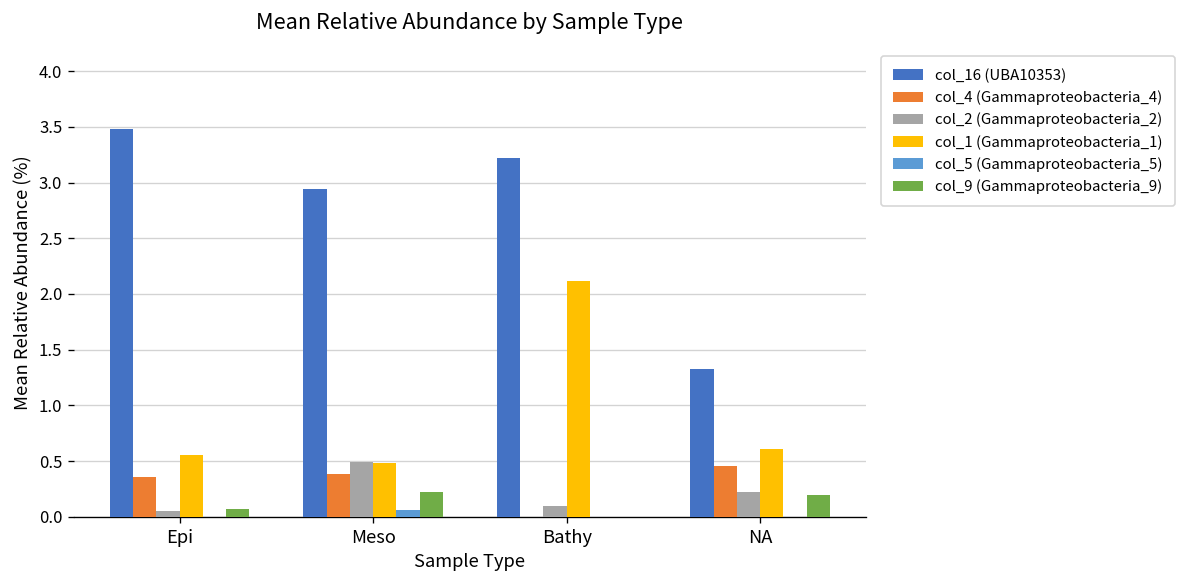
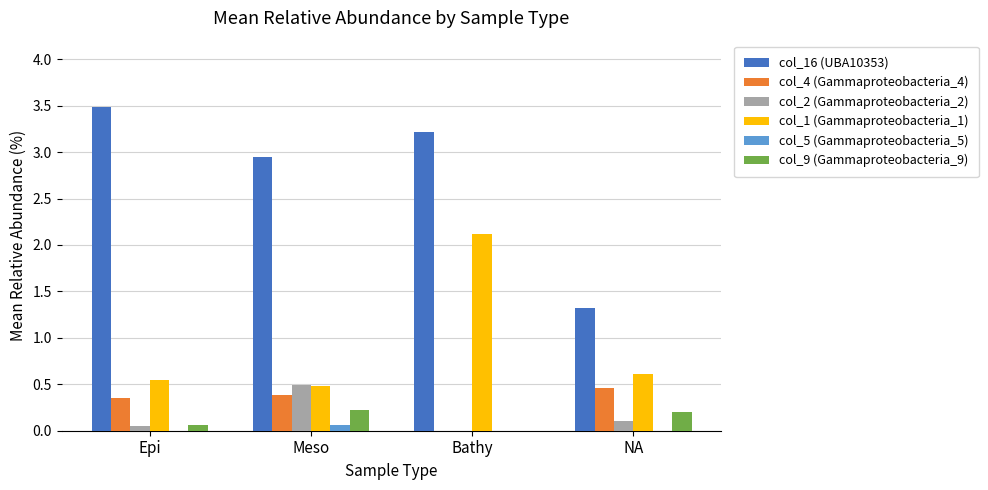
  {
    "col_4 (Gammaproteobacteria_4)": {
      "Epi": 0.4,
      "Meso": 0.4,
      "Bathy": 0.0,
      "NA": 0.5
    },
    "col_2 (Gammaproteobacteria_2)": {
      "Epi": 0.1,
      "Meso": 0.5,
-     "Bathy": 0.1,
-     "NA": 0.2
+     "Bathy": 0.0,
+     "NA": 0.1
    },
    "col_1 (Gammaproteobacteria_1)": {
      "Epi": 0.6,
      "Meso": 0.5,
      "Bathy": 2.1,
      "NA": 0.6
    },
    "col_9 (Gammaproteobacteria_9)": {
      "Epi": 0.1,
      "Meso": 0.2,
      "Bathy": 0.0,
      "NA": 0.2
    }
  }
